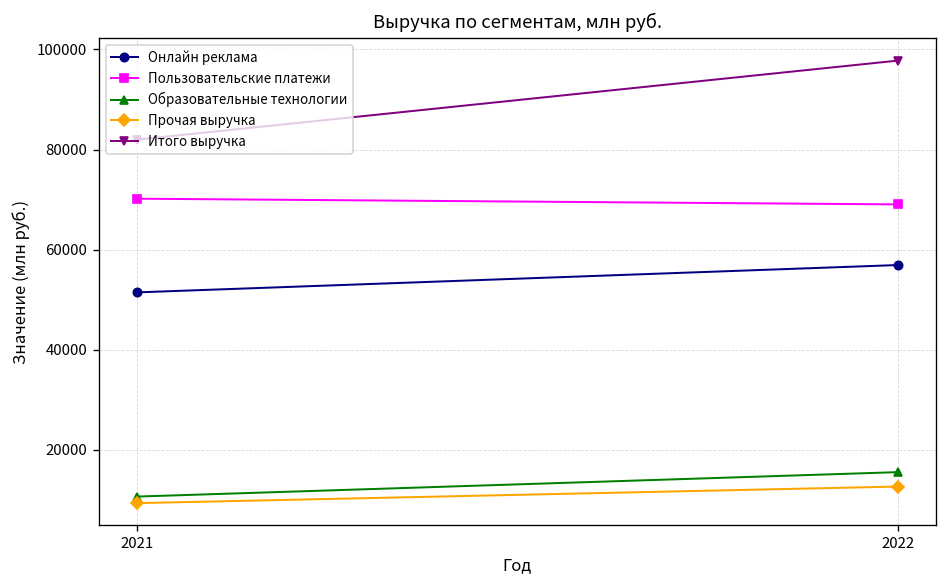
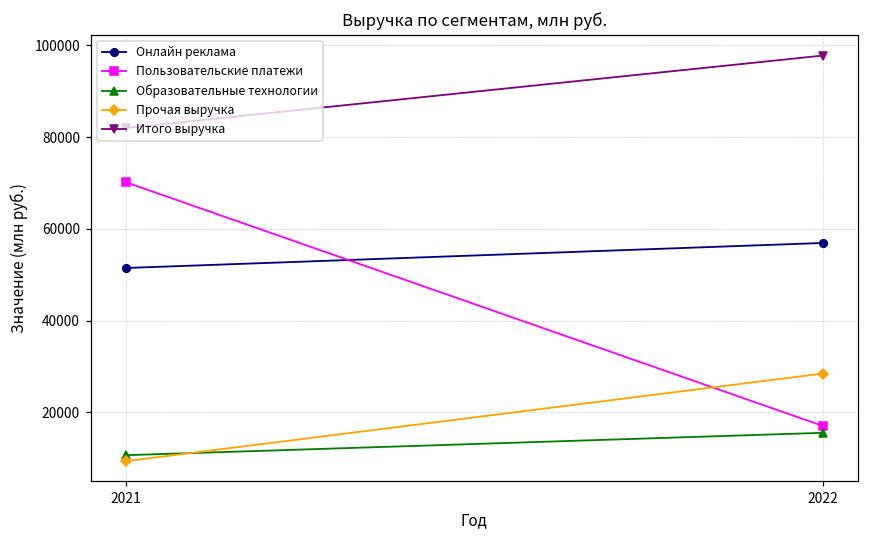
  {
    "Онлайн реклама": {
      "2021": 51000,
      "2022": 57000
    },
    "Пользовательские платежи": {
      "2021": 70000,
-     "2022": 69000
+     "2022": 17000
    },
    "Образовательные технологии": {
      "2021": 11000,
      "2022": 16000
    },
    "Прочая выручка": {
      "2021": 9000,
-     "2022": 13000
+     "2022": 28000
    },
    "Итого выручка": {
      "2022": 98000
    }
  }
